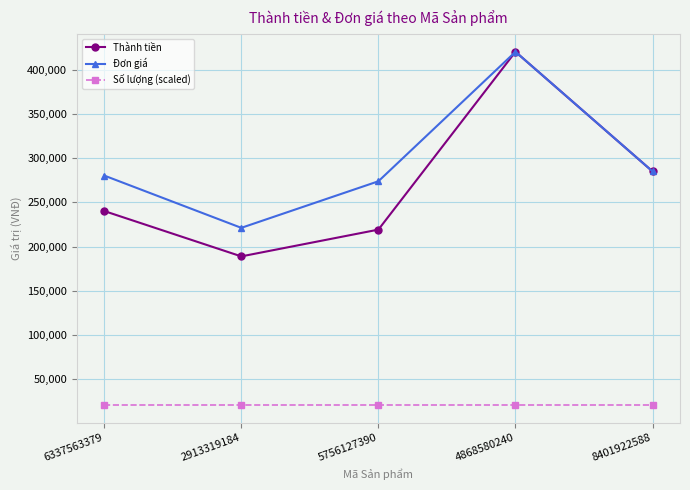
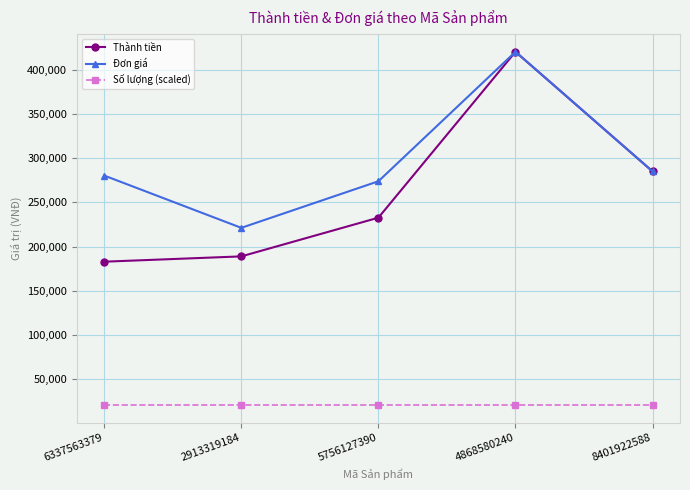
  {
    "Thành tiền": {
-     "6337563379": "240,000",
+     "6337563379": "180,000",
      "2913319184": "190,000",
-     "5756127390": "220,000"
+     "5756127390": "230,000"
    },
    "Đơn giá": {
      "6337563379": "280,000",
      "2913319184": "220,000",
      "5756127390": "270,000"
    },
    "Số lượng (scaled)": {
      "6337563379": "20,000",
      "2913319184": "20,000",
      "5756127390": "20,000",
      "4868580240": "20,000",
      "8401922588": "20,000"
    }
  }
